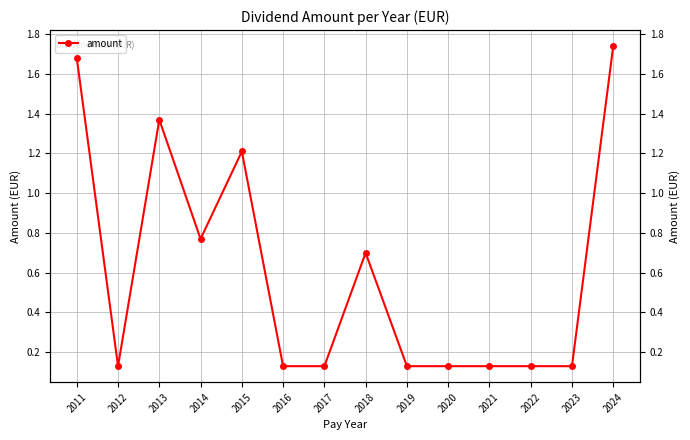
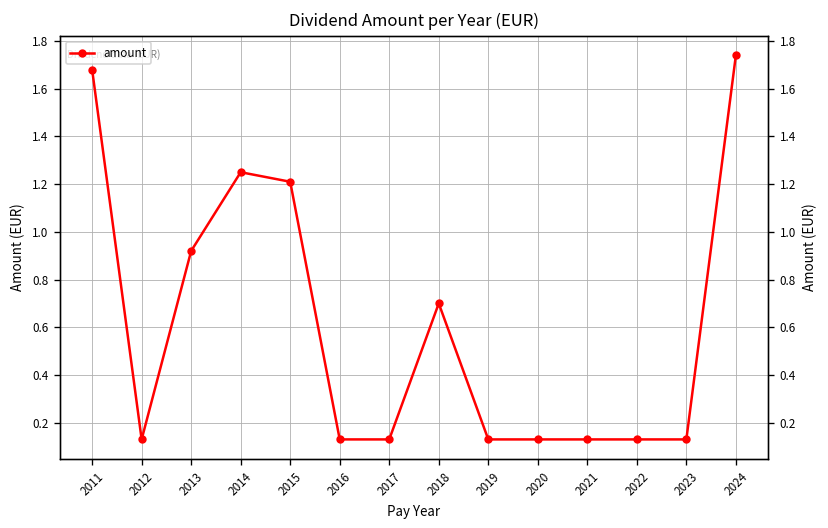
  {
    "2011": 1.68,
    "2012": 0.13,
-   "2013": 1.37,
-   "2014": 0.77,
+   "2013": 0.92,
+   "2014": 1.25,
    "2015": 1.21,
    "2016": 0.13,
    "2017": 0.13,
    "2018": 0.70,
    "2019": 0.13,
    "2020": 0.13,
    "2021": 0.13,
    "2022": 0.13,
    "2023": 0.13,
    "2024": 1.74
  }
